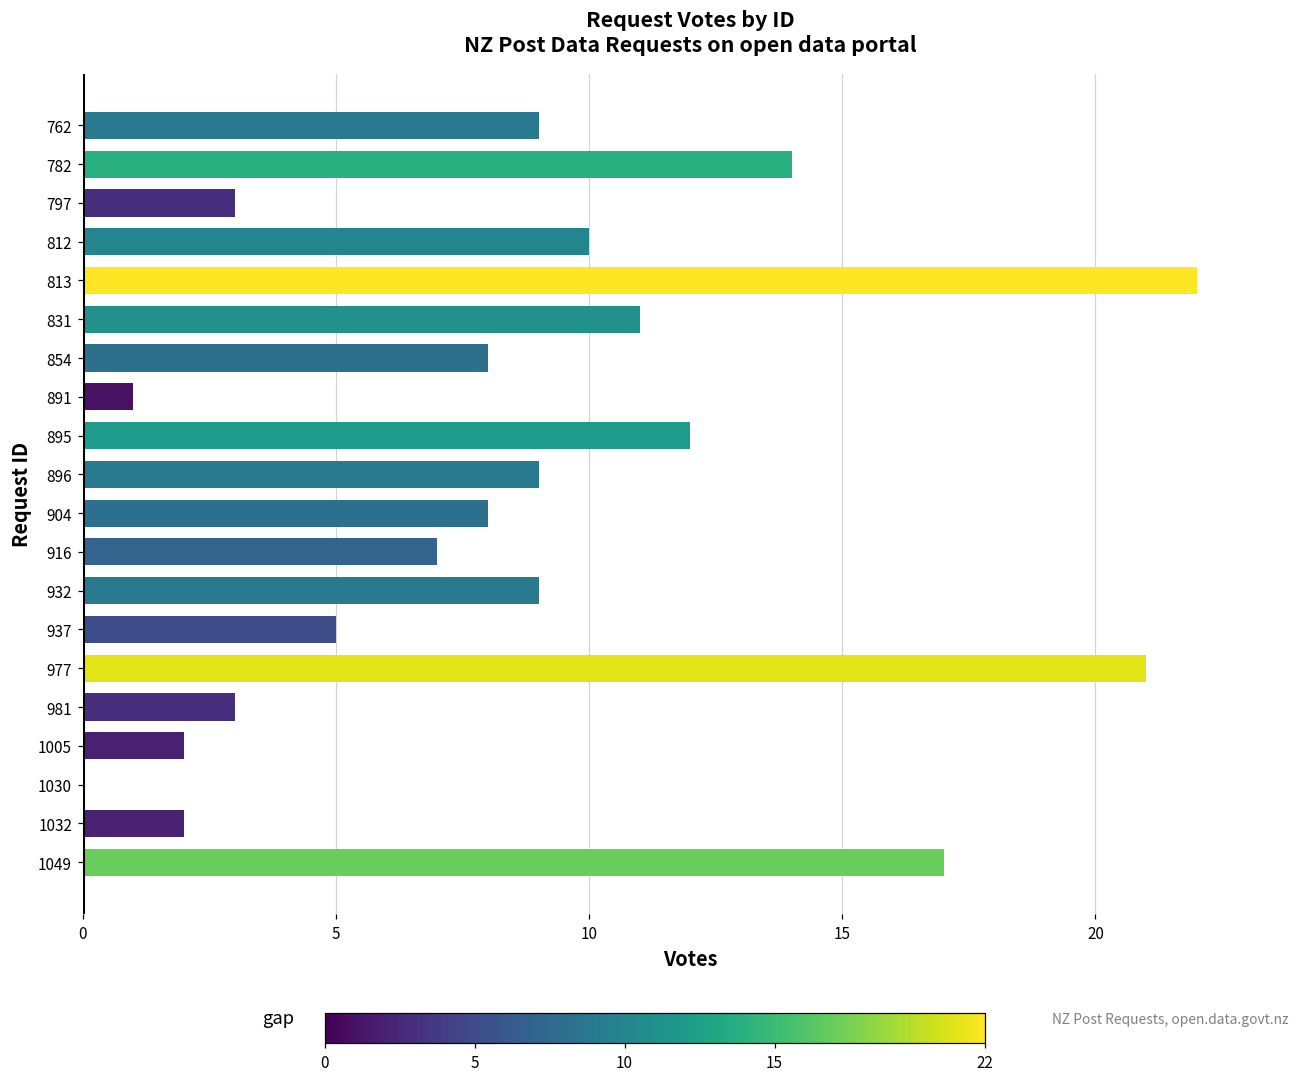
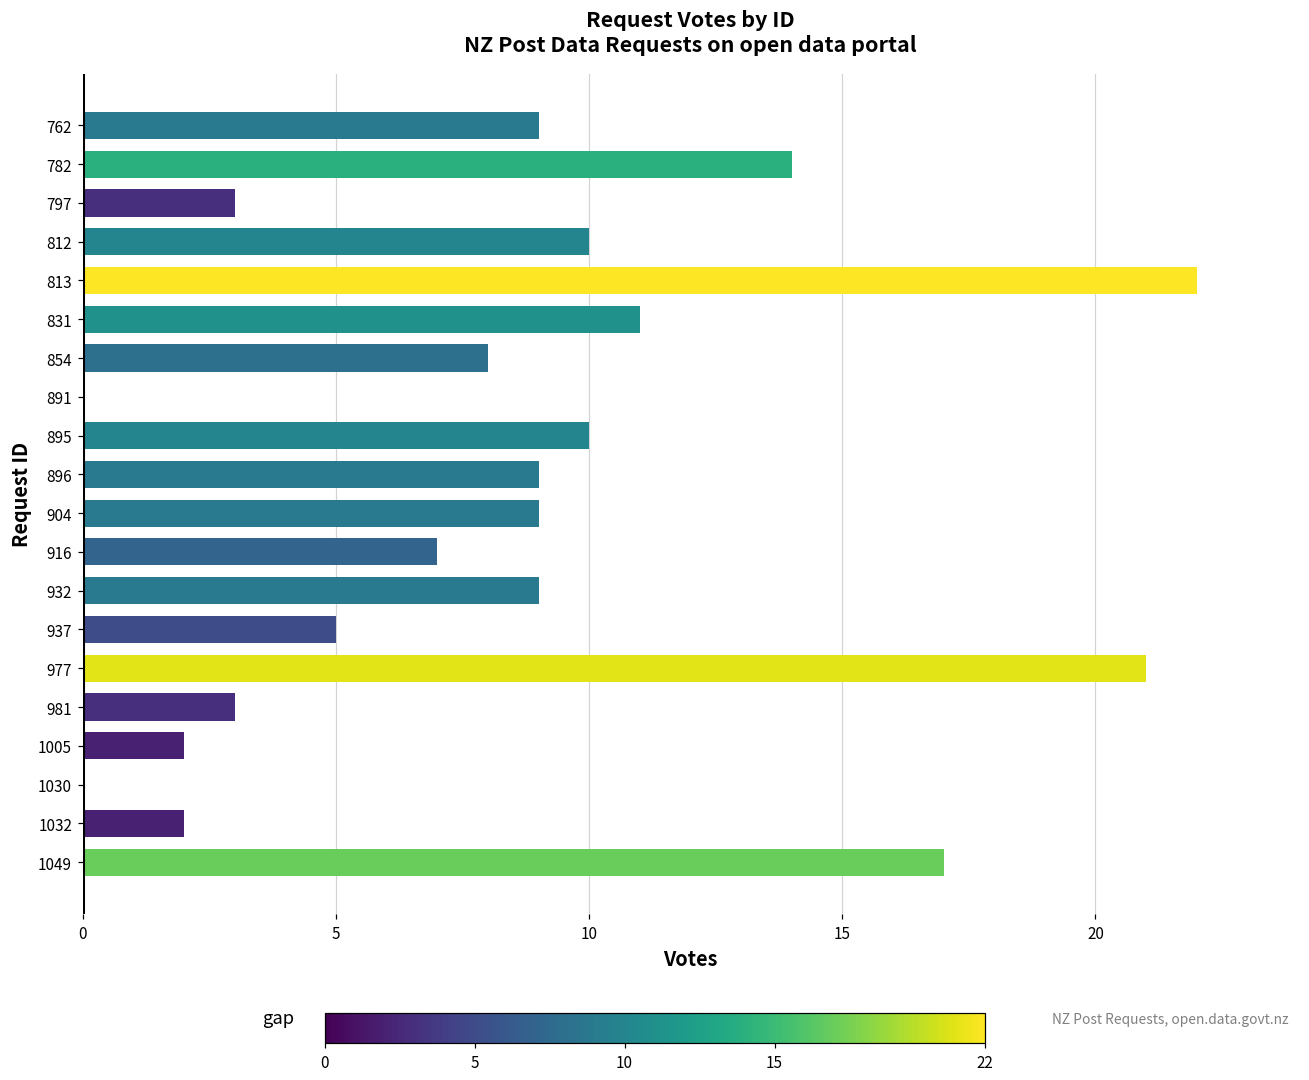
  {
    "762": 9,
    "782": 14,
    "797": 3,
    "812": 10,
    "813": 22,
    "831": 11,
    "854": 8,
-   "891": 1,
-   "895": 12,
+   "891": 0,
+   "895": 10,
    "896": 9,
-   "904": 8,
+   "904": 9,
    "916": 7,
    "932": 9,
    "937": 5,
    "977": 21,
    "981": 3,
    "1005": 2,
    "1030": 0,
    "1032": 2,
    "1049": 17
  }
